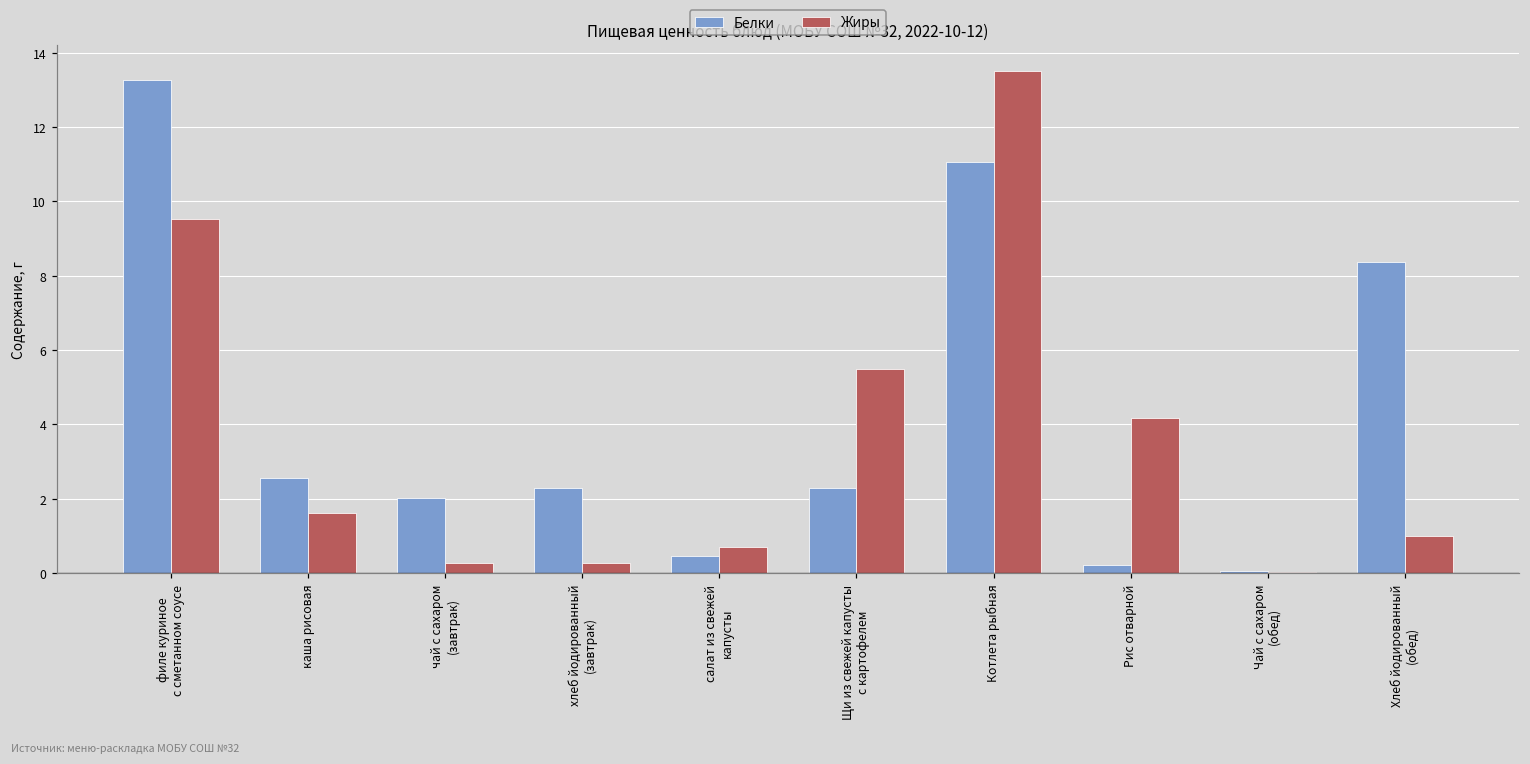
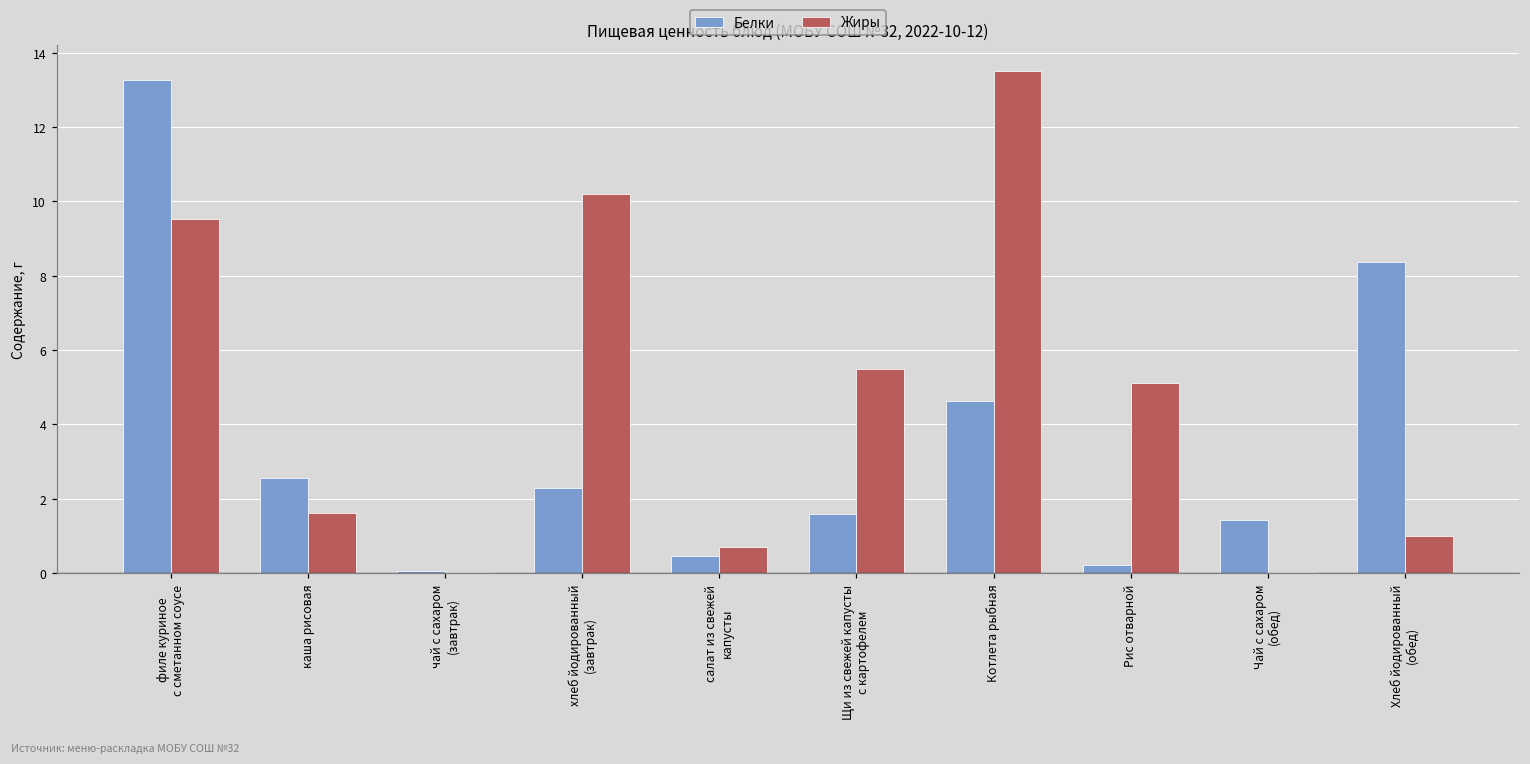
  {
    "Белки": {
      "филе куриное с сметанном соусе": 13.3,
      "каша рисовая": 2.6,
-     "чай с сахаром (завтрак)": 2.0,
+     "чай с сахаром (завтрак)": 0.1,
      "хлеб йодированный (завтрак)": 2.3,
      "салат из свежей капусты": 0.5,
-     "Щи из свежей капусты с картофелем": 2.3,
-     "Котлета рыбная": 11.1,
+     "Щи из свежей капусты с картофелем": 1.6,
+     "Котлета рыбная": 4.6,
      "Рис отварной": 0.2,
-     "Чай с сахаром (обед)": 0.1,
+     "Чай с сахаром (обед)": 1.4,
      "Хлеб йодированный (обед)": 8.4
    },
    "Жиры": {
      "филе куриное с сметанном соусе": 9.5,
      "каша рисовая": 1.6,
-     "чай с сахаром (завтрак)": 0.3,
-     "хлеб йодированный (завтрак)": 0.3,
+     "чай с сахаром (завтрак)": 0.0,
+     "хлеб йодированный (завтрак)": 10.2,
      "салат из свежей капусты": 0.7,
      "Щи из свежей капусты с картофелем": 5.5,
      "Котлета рыбная": 13.5,
-     "Рис отварной": 4.2,
+     "Рис отварной": 5.1,
      "Хлеб йодированный (обед)": 1.0
    }
  }
